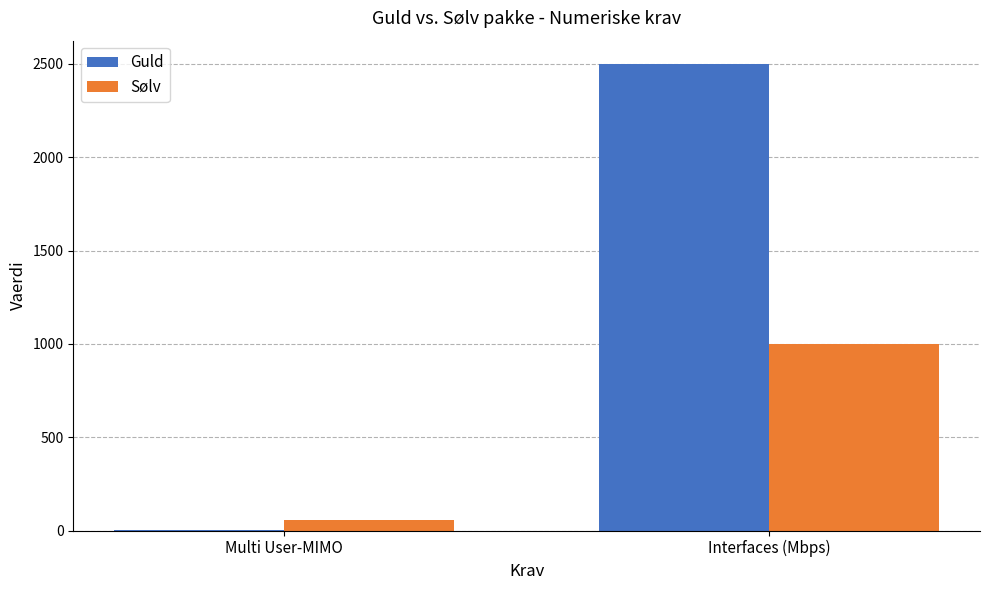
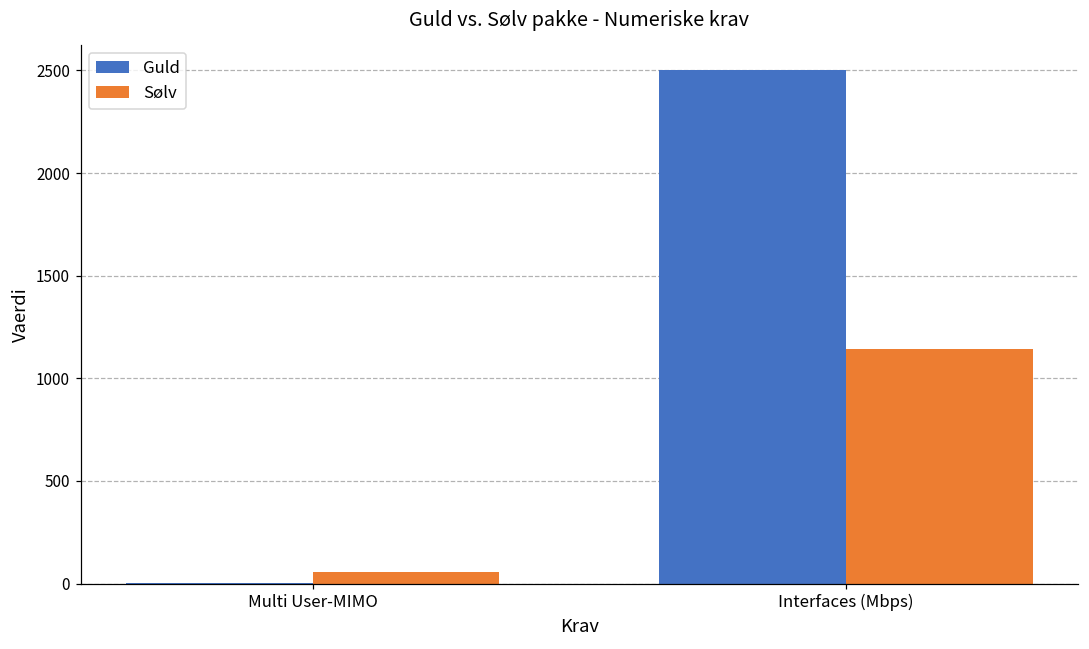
  {
    "Guld": {
      "Interfaces (Mbps)": 2500
    },
    "Sølv": {
      "Multi User-MIMO": 60,
-     "Interfaces (Mbps)": 1000
+     "Interfaces (Mbps)": 1140
    }
  }
